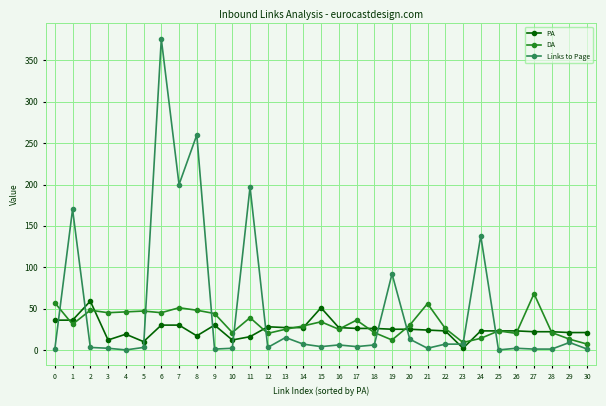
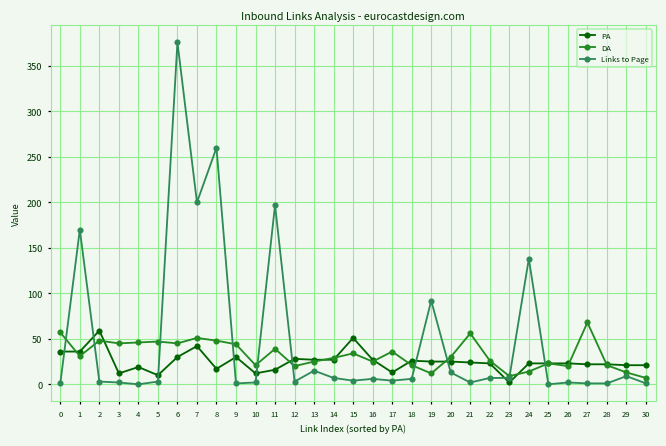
  {
    "PA": {
      "0": 40,
      "1": 40,
      "2": 60,
      "3": 10,
      "4": 20,
      "5": 10,
      "6": 30,
-     "7": 30,
+     "7": 40,
      "8": 20,
      "9": 30,
      "10": 10,
      "11": 20,
      "12": 30,
      "15": 50,
-     "17": 30,
+     "17": 10,
      "18": 30,
      "19": 30,
      "20": 30,
      "21": 20,
      "23": 0,
      "24": 20,
      "27": 20,
      "29": 20,
      "30": 20
    }
  }
